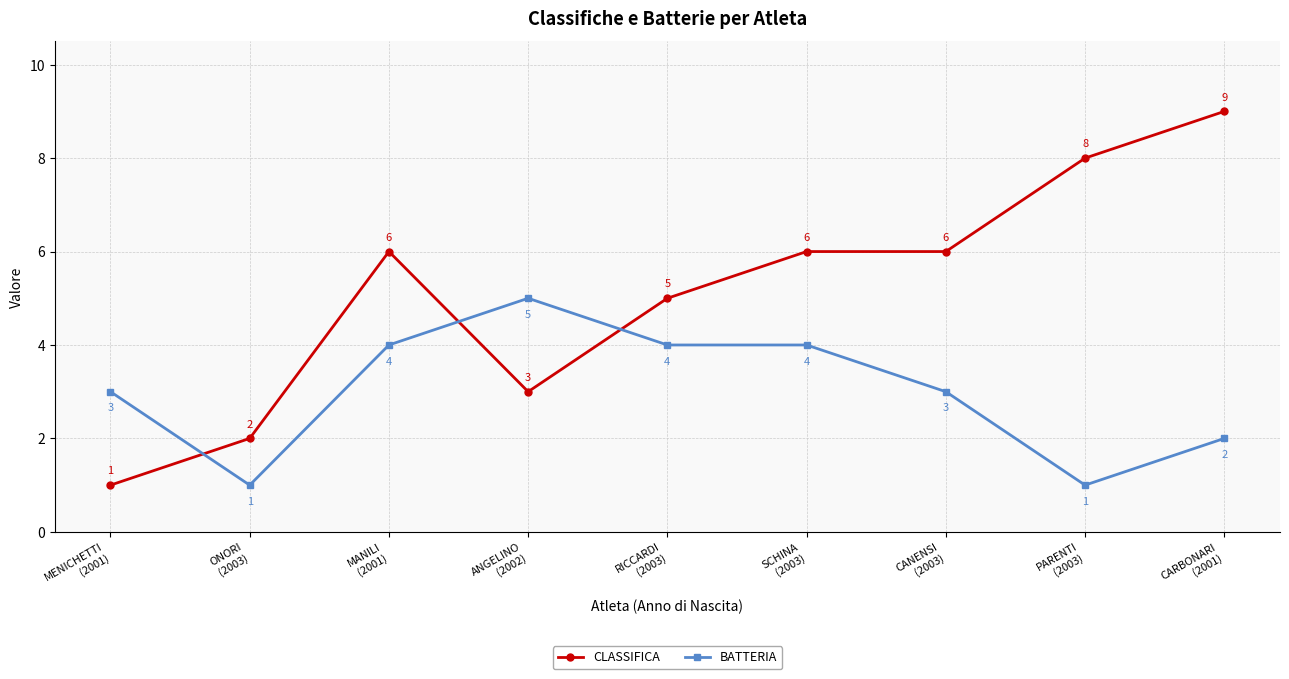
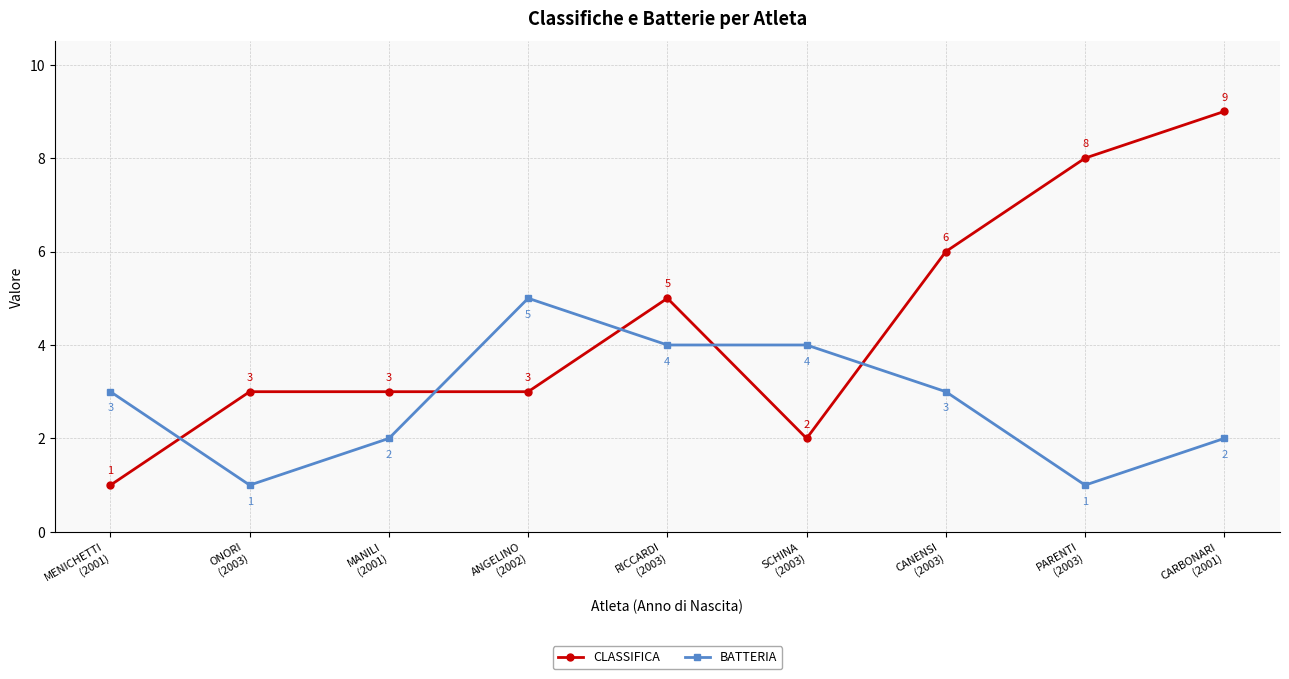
  {
    "CLASSIFICA": {
      "MENICHETTI (2001)": 1,
-     "ONORI (2003)": 2,
-     "MANILI (2001)": 6,
+     "ONORI (2003)": 3,
+     "MANILI (2001)": 3,
      "ANGELINO (2002)": 3,
      "RICCARDI (2003)": 5,
-     "SCHINA (2003)": 6,
+     "SCHINA (2003)": 2,
      "CANENSI (2003)": 6,
      "PARENTI (2003)": 8,
      "CARBONARI (2001)": 9
    },
    "BATTERIA": {
      "MENICHETTI (2001)": 3,
      "ONORI (2003)": 1,
-     "MANILI (2001)": 4,
+     "MANILI (2001)": 2,
      "ANGELINO (2002)": 5,
      "RICCARDI (2003)": 4,
      "SCHINA (2003)": 4,
      "CANENSI (2003)": 3,
      "PARENTI (2003)": 1,
      "CARBONARI (2001)": 2
    }
  }
